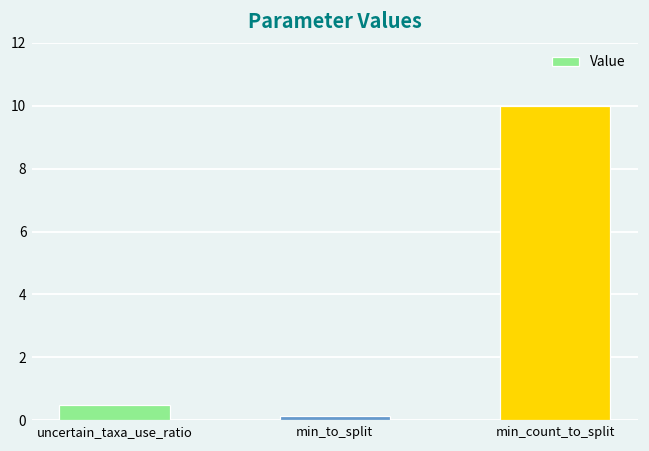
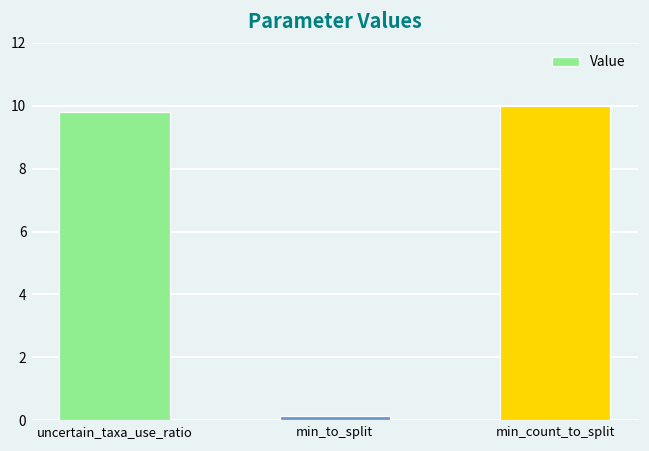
  {
-   "uncertain_taxa_use_ratio": 0.5,
+   "uncertain_taxa_use_ratio": 9.8,
    "min_to_split": 0.1,
    "min_count_to_split": 10.0
  }
